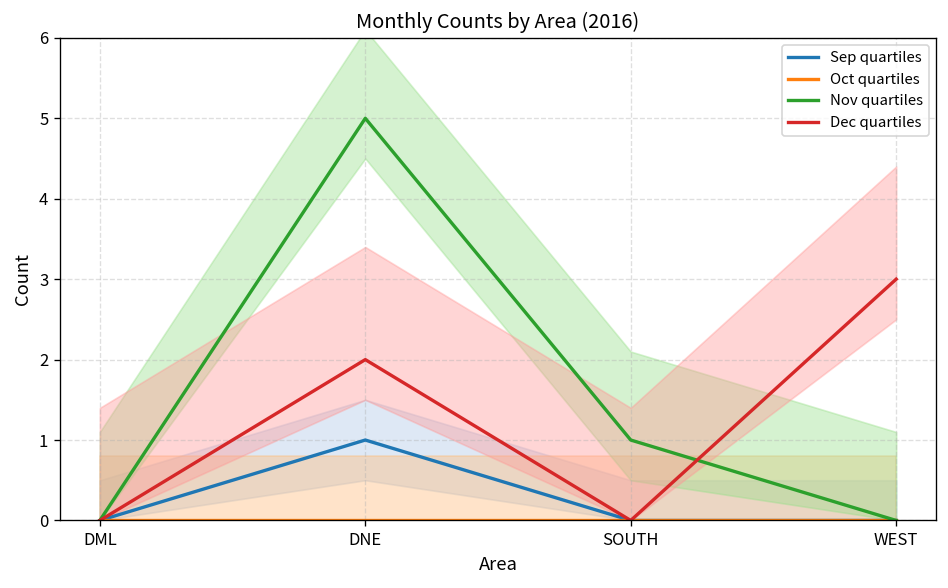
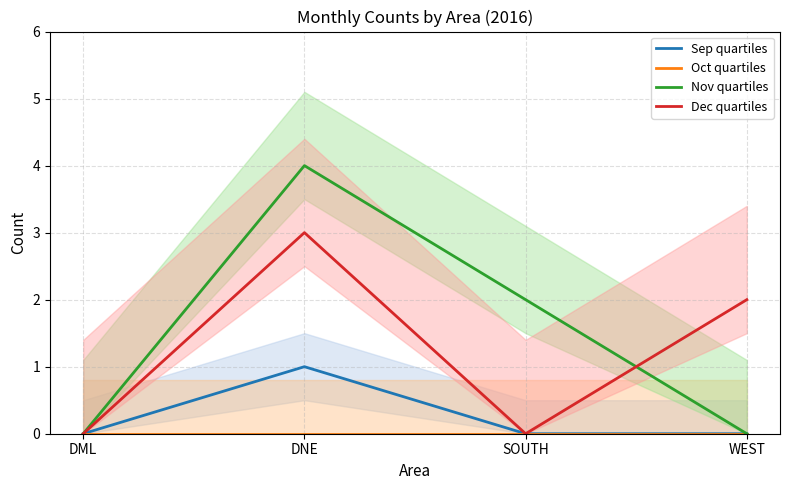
  {
    "Sep quartiles": {
      "DNE": 1
    },
    "Oct quartiles": {
      "DNE": 0
    },
    "Nov quartiles": {
-     "DNE": 5,
-     "SOUTH": 1
+     "DNE": 4,
+     "SOUTH": 2
    },
    "Dec quartiles": {
-     "DNE": 2,
-     "WEST": 3
+     "DNE": 3,
+     "WEST": 2
    }
  }
